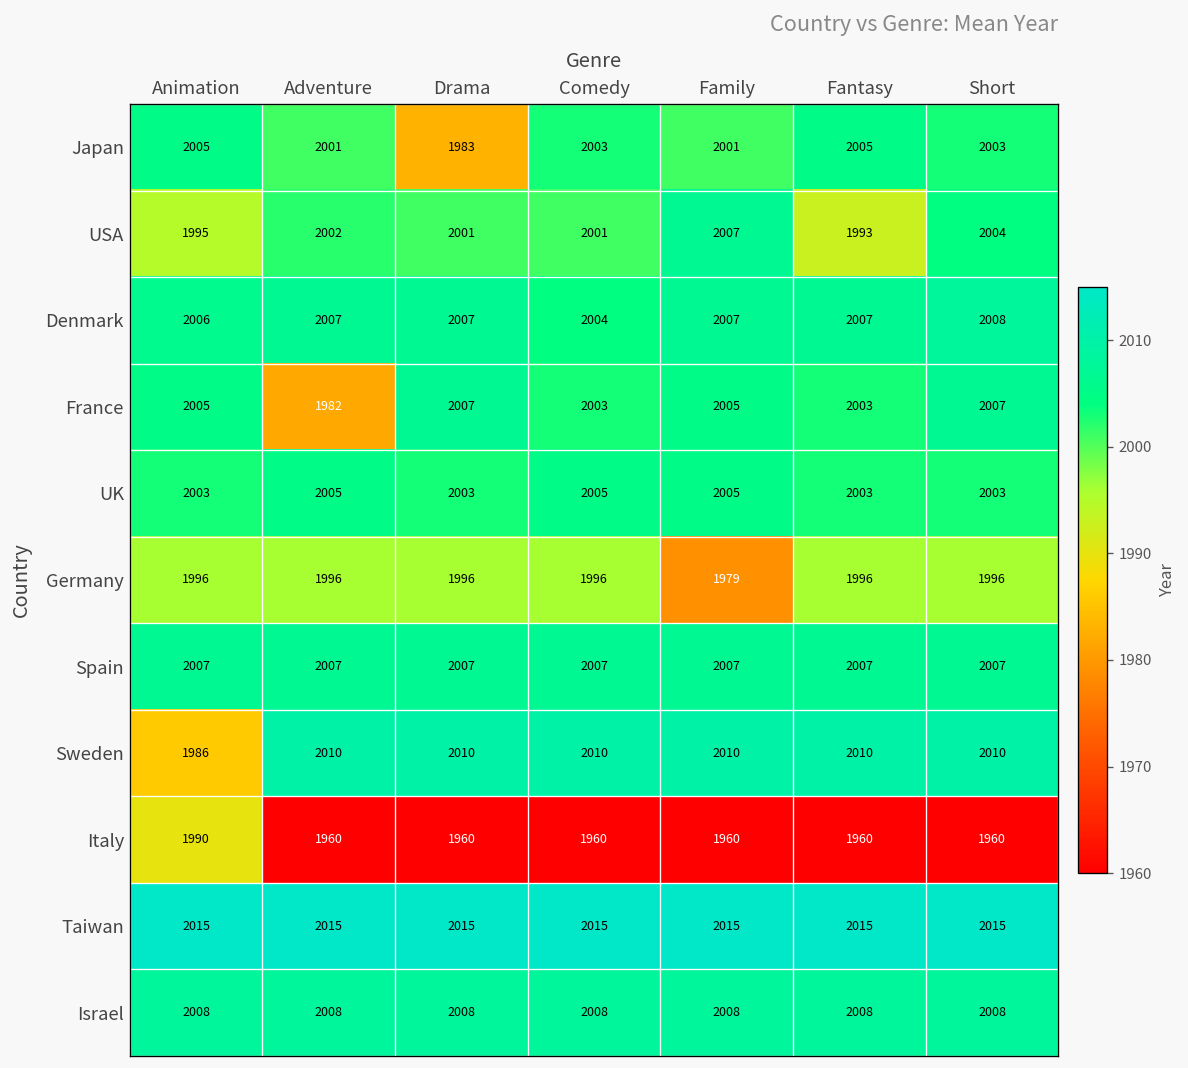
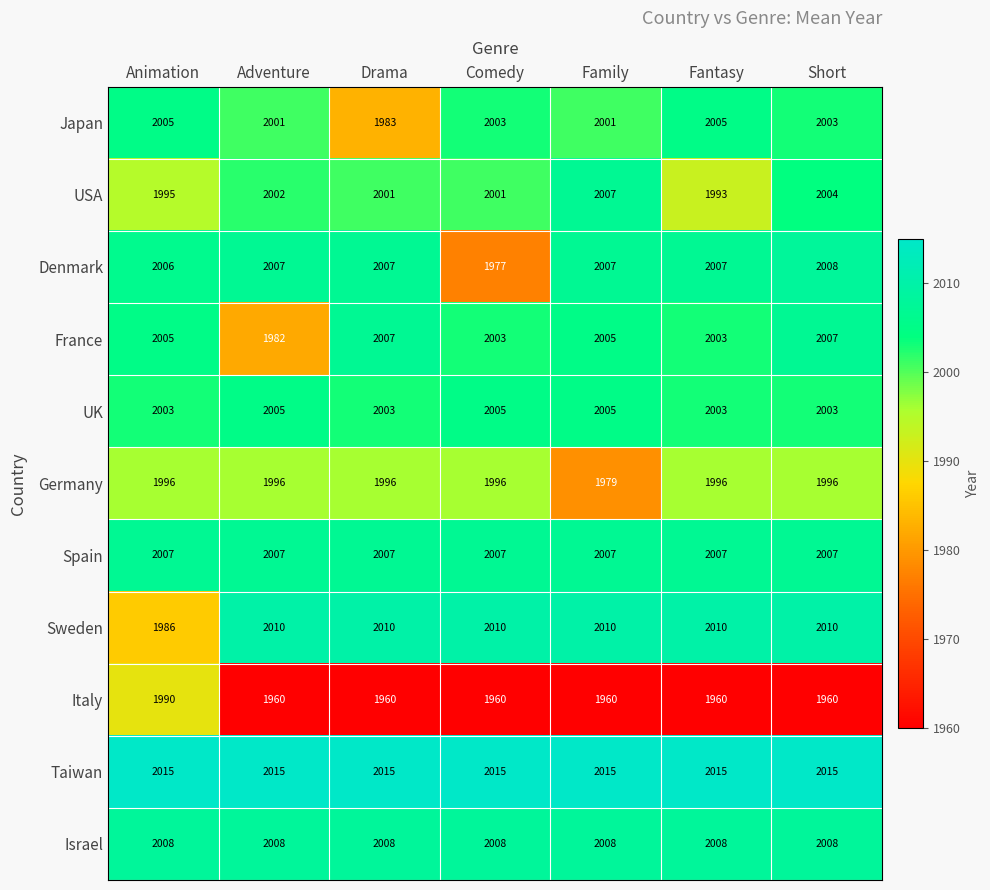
  {
    "Japan": {
      "Animation": 2005,
      "Adventure": 2001,
      "Drama": 1983,
      "Comedy": 2003,
      "Family": 2001,
      "Fantasy": 2005,
      "Short": 2003
    },
    "USA": {
      "Animation": 1995,
      "Adventure": 2002,
      "Drama": 2001,
      "Comedy": 2001,
      "Family": 2007,
      "Fantasy": 1993,
      "Short": 2004
    },
    "Denmark": {
      "Animation": 2006,
      "Adventure": 2007,
      "Drama": 2007,
-     "Comedy": 2004,
+     "Comedy": 1977,
      "Family": 2007,
      "Fantasy": 2007,
      "Short": 2008
    },
    "France": {
      "Animation": 2005,
      "Adventure": 1982,
      "Drama": 2007,
      "Comedy": 2003,
      "Family": 2005,
      "Fantasy": 2003,
      "Short": 2007
    },
    "UK": {
      "Animation": 2003,
      "Adventure": 2005,
      "Drama": 2003,
      "Comedy": 2005,
      "Family": 2005,
      "Fantasy": 2003,
      "Short": 2003
    },
    "Germany": {
      "Animation": 1996,
      "Adventure": 1996,
      "Drama": 1996,
      "Comedy": 1996,
      "Family": 1979,
      "Fantasy": 1996,
      "Short": 1996
    },
    "Spain": {
      "Animation": 2007,
      "Adventure": 2007,
      "Drama": 2007,
      "Comedy": 2007,
      "Family": 2007,
      "Fantasy": 2007,
      "Short": 2007
    },
    "Sweden": {
      "Animation": 1986,
      "Adventure": 2010,
      "Drama": 2010,
      "Comedy": 2010,
      "Family": 2010,
      "Fantasy": 2010,
      "Short": 2010
    },
    "Italy": {
      "Animation": 1990,
      "Adventure": 1960,
      "Drama": 1960,
      "Comedy": 1960,
      "Family": 1960,
      "Fantasy": 1960,
      "Short": 1960
    },
    "Taiwan": {
      "Animation": 2015,
      "Adventure": 2015,
      "Drama": 2015,
      "Comedy": 2015,
      "Family": 2015,
      "Fantasy": 2015,
      "Short": 2015
    },
    "Israel": {
      "Animation": 2008,
      "Adventure": 2008,
      "Drama": 2008,
      "Comedy": 2008,
      "Family": 2008,
      "Fantasy": 2008,
      "Short": 2008
    }
  }
